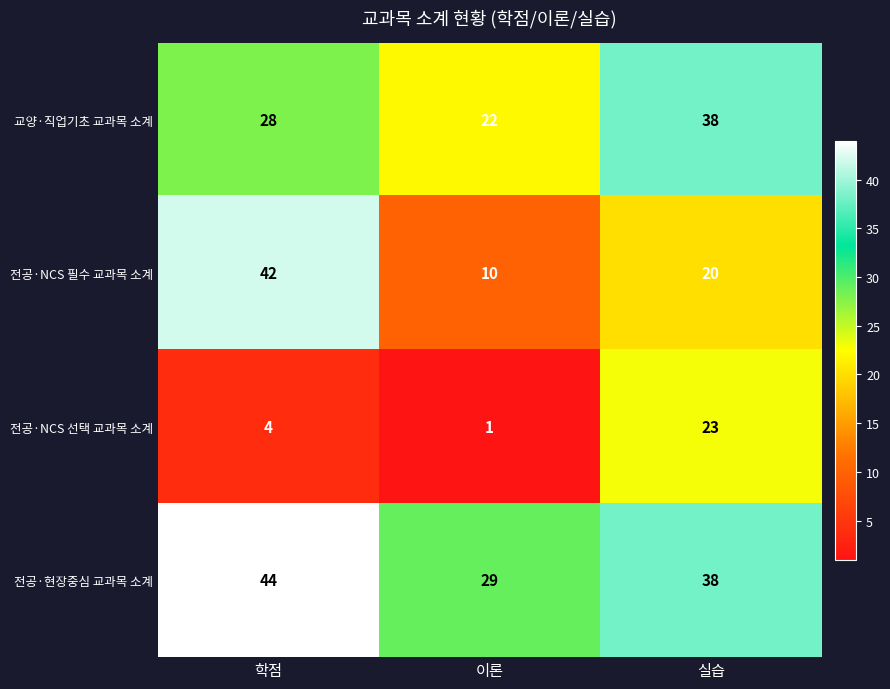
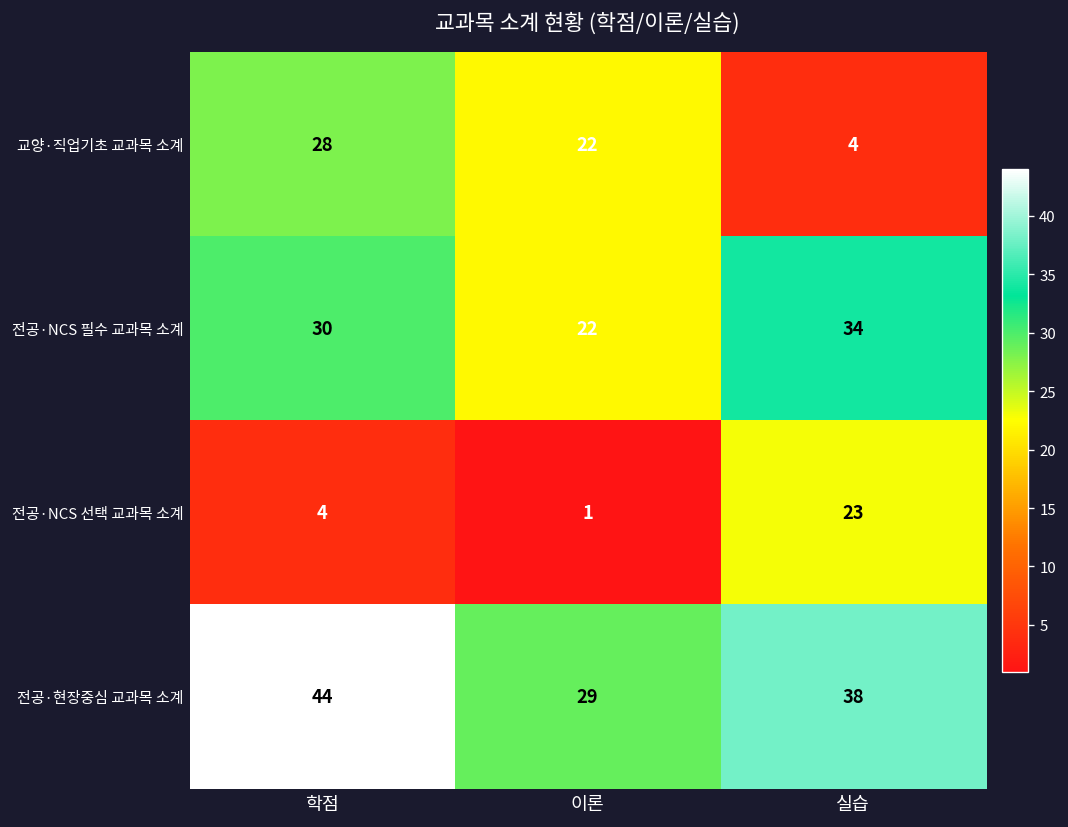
  {
    "교양·직업기초 교과목 소계": {
      "학점": 28,
      "이론": 22,
-     "실습": 38
+     "실습": 4
    },
    "전공·NCS 필수 교과목 소계": {
-     "학점": 42,
-     "이론": 10,
-     "실습": 20
+     "학점": 30,
+     "이론": 22,
+     "실습": 34
    },
    "전공·NCS 선택 교과목 소계": {
      "학점": 4,
      "이론": 1,
      "실습": 23
    },
    "전공·현장중심 교과목 소계": {
      "학점": 44,
      "이론": 29,
      "실습": 38
    }
  }
